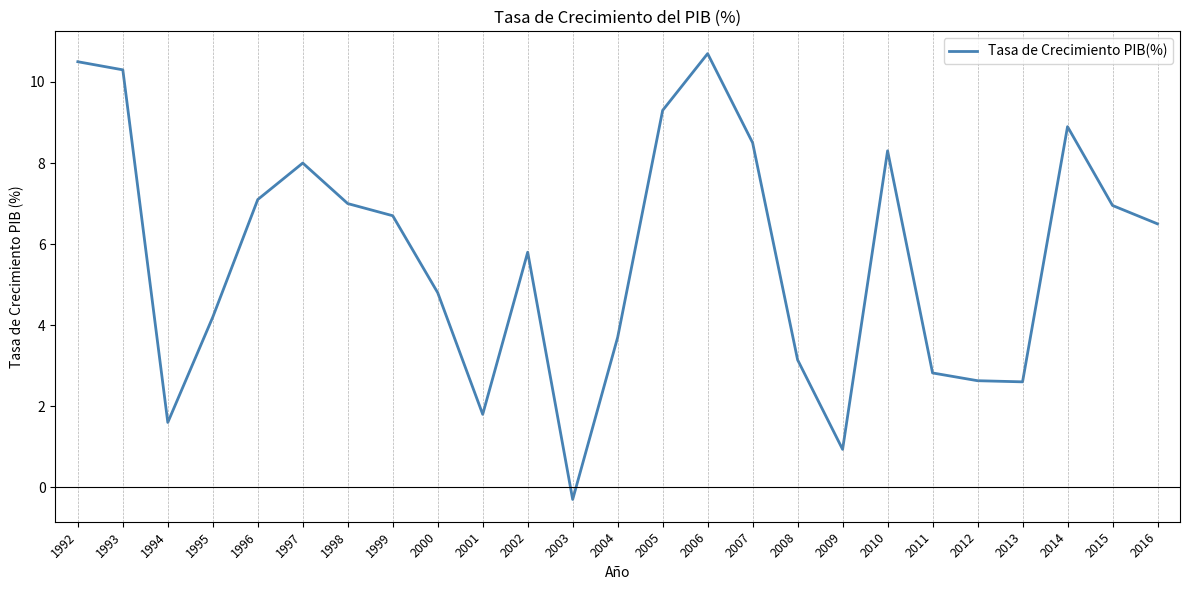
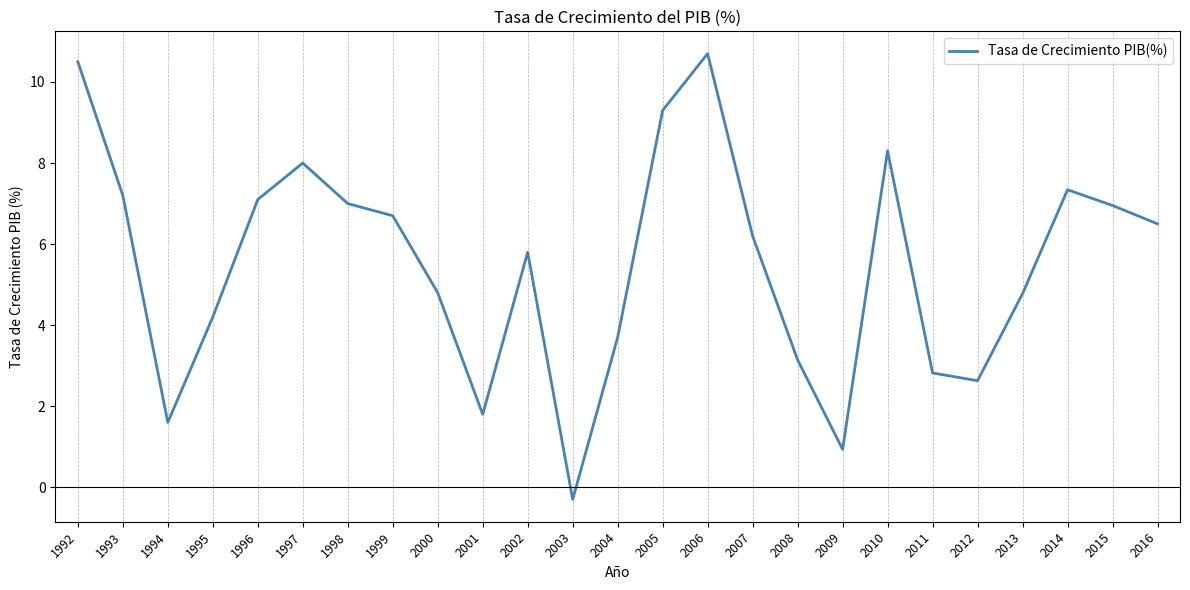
  {
    "1992": 10.5,
-   "1993": 10.3,
+   "1993": 7.2,
    "1994": 1.6,
    "1995": 4.2,
    "1996": 7.1,
    "1997": 8.0,
    "1998": 7.0,
    "1999": 6.7,
    "2000": 4.8,
    "2001": 1.8,
    "2002": 5.8,
    "2003": -0.3,
    "2004": 3.7,
    "2005": 9.3,
    "2006": 10.7,
-   "2007": 8.5,
+   "2007": 6.2,
    "2008": 3.1,
    "2009": 0.9,
    "2010": 8.3,
    "2011": 2.8,
    "2012": 2.6,
-   "2013": 2.6,
-   "2014": 8.9,
+   "2013": 4.8,
+   "2014": 7.3,
    "2015": 7.0,
    "2016": 6.5
  }
